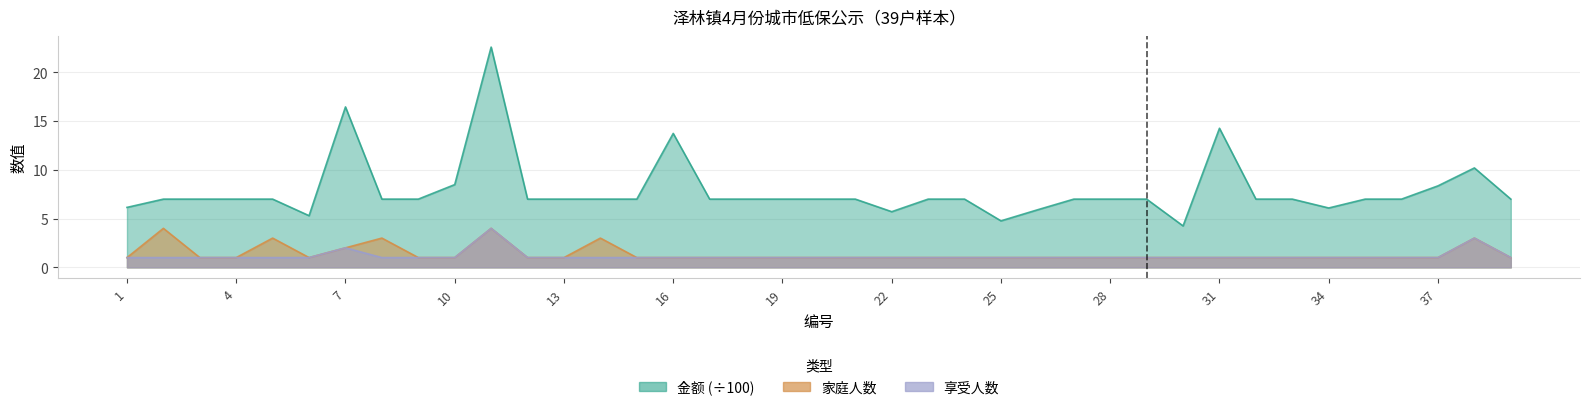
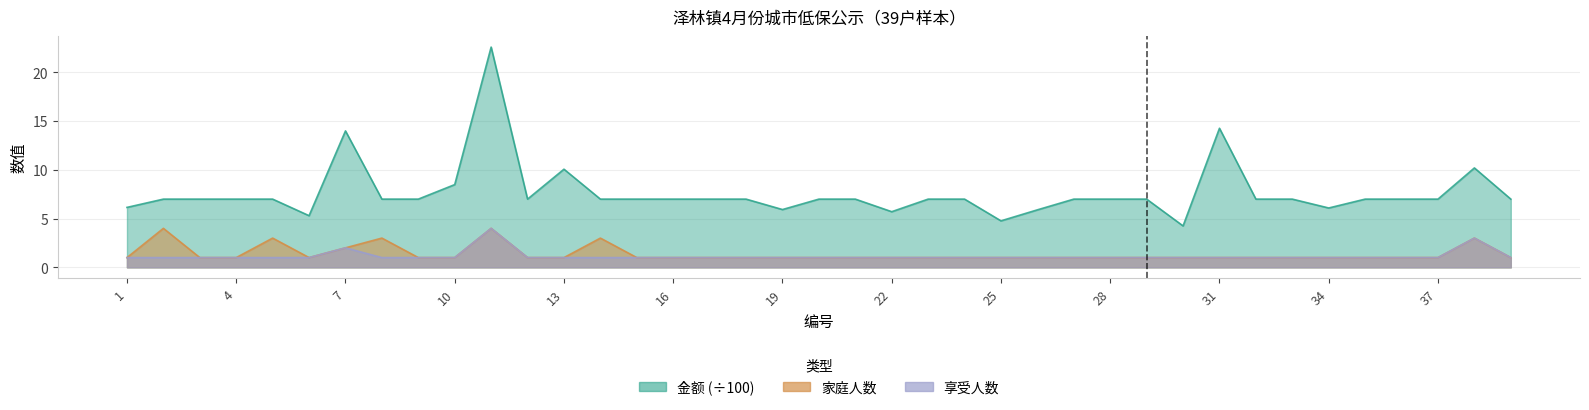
  {
    "金额 (÷100)": {
      "1": 6,
      "4": 7,
-     "7": 16,
+     "7": 14,
      "10": 8,
-     "13": 7,
-     "16": 14,
-     "19": 7,
+     "13": 10,
+     "16": 7,
+     "19": 6,
      "22": 6,
      "25": 5,
      "28": 7,
      "31": 14,
      "34": 6,
-     "37": 8
+     "37": 7
    }
  }
